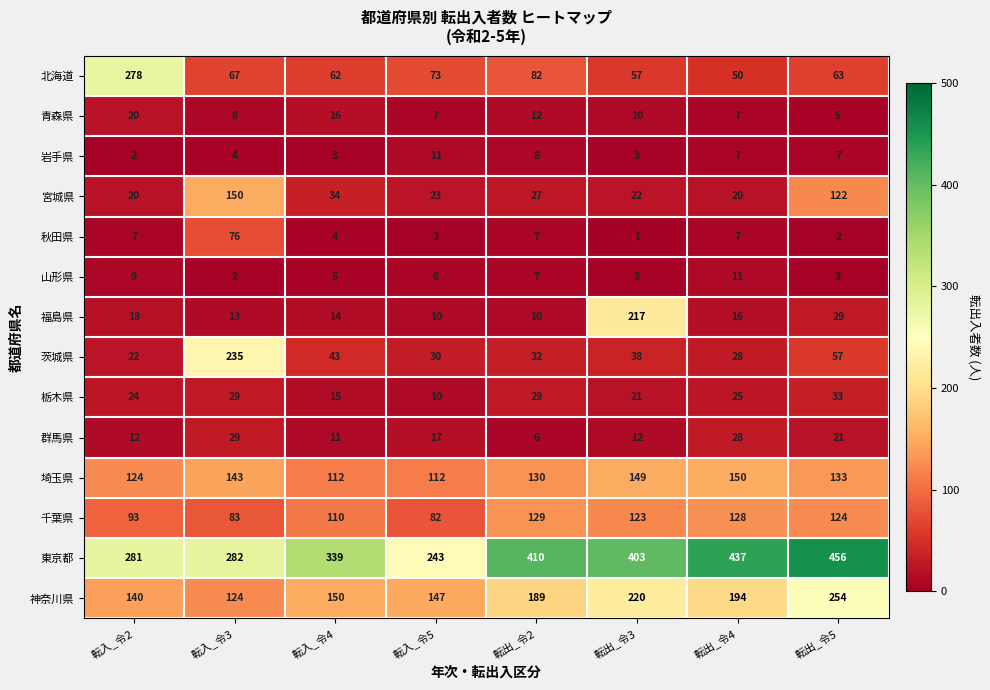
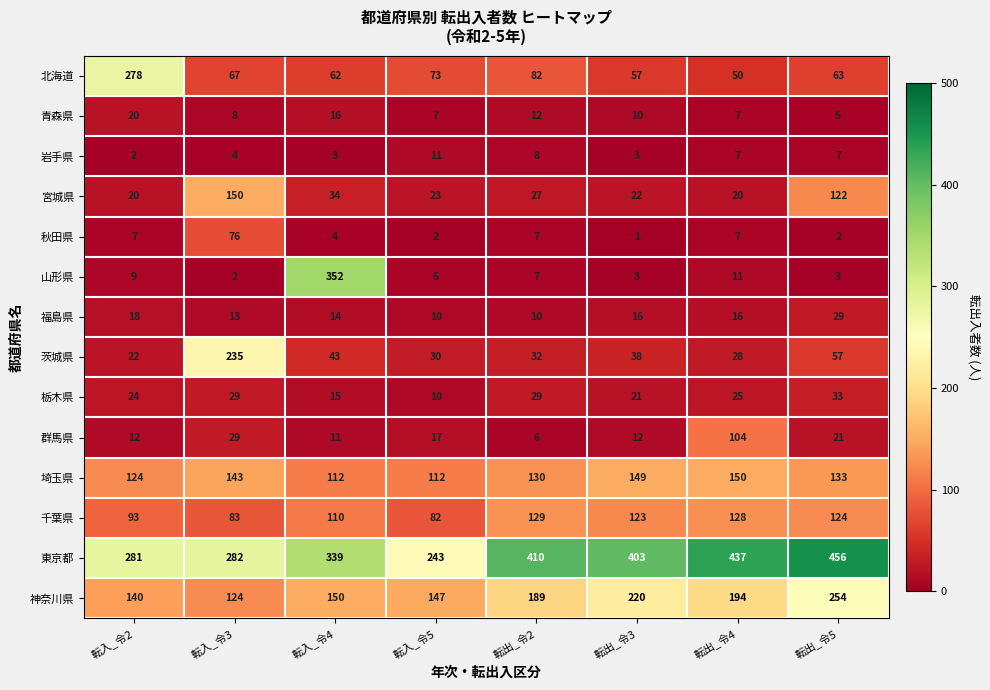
  {
    "北海道": {
      "転入_令2": 278,
      "転入_令3": 67,
      "転入_令4": 62,
      "転入_令5": 73,
      "転出_令2": 82,
      "転出_令3": 57,
      "転出_令4": 50,
      "転出_令5": 63
    },
    "青森県": {
      "転入_令2": 20,
      "転入_令3": 8,
      "転入_令4": 16,
      "転入_令5": 7,
      "転出_令2": 12,
      "転出_令3": 10,
      "転出_令4": 7,
      "転出_令5": 5
    },
    "岩手県": {
      "転入_令2": 2,
      "転入_令3": 4,
      "転入_令4": 3,
      "転入_令5": 11,
      "転出_令2": 8,
      "転出_令3": 3,
      "転出_令4": 7,
      "転出_令5": 7
    },
    "宮城県": {
      "転入_令2": 20,
      "転入_令3": 150,
      "転入_令4": 34,
      "転入_令5": 23,
      "転出_令2": 27,
      "転出_令3": 22,
      "転出_令4": 20,
      "転出_令5": 122
    },
    "秋田県": {
      "転入_令2": 7,
      "転入_令3": 76,
      "転入_令4": 4,
      "転入_令5": 2,
      "転出_令2": 7,
      "転出_令3": 1,
      "転出_令4": 7,
      "転出_令5": 2
    },
    "山形県": {
      "転入_令2": 9,
      "転入_令3": 2,
-     "転入_令4": 5,
+     "転入_令4": 352,
      "転入_令5": 6,
      "転出_令2": 7,
      "転出_令3": 3,
      "転出_令4": 11,
      "転出_令5": 3
    },
    "福島県": {
      "転入_令2": 18,
      "転入_令3": 13,
      "転入_令4": 14,
      "転入_令5": 10,
      "転出_令2": 10,
-     "転出_令3": 217,
+     "転出_令3": 16,
      "転出_令4": 16,
      "転出_令5": 29
    },
    "茨城県": {
      "転入_令2": 22,
      "転入_令3": 235,
      "転入_令4": 43,
      "転入_令5": 30,
      "転出_令2": 32,
      "転出_令3": 38,
      "転出_令4": 28,
      "転出_令5": 57
    },
    "栃木県": {
      "転入_令2": 24,
      "転入_令3": 29,
      "転入_令4": 15,
      "転入_令5": 10,
      "転出_令2": 29,
      "転出_令3": 21,
      "転出_令4": 25,
      "転出_令5": 33
    },
    "群馬県": {
      "転入_令2": 12,
      "転入_令3": 29,
      "転入_令4": 11,
      "転入_令5": 17,
      "転出_令2": 6,
      "転出_令3": 12,
-     "転出_令4": 28,
+     "転出_令4": 104,
      "転出_令5": 21
    },
    "埼玉県": {
      "転入_令2": 124,
      "転入_令3": 143,
      "転入_令4": 112,
      "転入_令5": 112,
      "転出_令2": 130,
      "転出_令3": 149,
      "転出_令4": 150,
      "転出_令5": 133
    },
    "千葉県": {
      "転入_令2": 93,
      "転入_令3": 83,
      "転入_令4": 110,
      "転入_令5": 82,
      "転出_令2": 129,
      "転出_令3": 123,
      "転出_令4": 128,
      "転出_令5": 124
    },
    "東京都": {
      "転入_令2": 281,
      "転入_令3": 282,
      "転入_令4": 339,
      "転入_令5": 243,
      "転出_令2": 410,
      "転出_令3": 403,
      "転出_令4": 437,
      "転出_令5": 456
    },
    "神奈川県": {
      "転入_令2": 140,
      "転入_令3": 124,
      "転入_令4": 150,
      "転入_令5": 147,
      "転出_令2": 189,
      "転出_令3": 220,
      "転出_令4": 194,
      "転出_令5": 254
    }
  }
